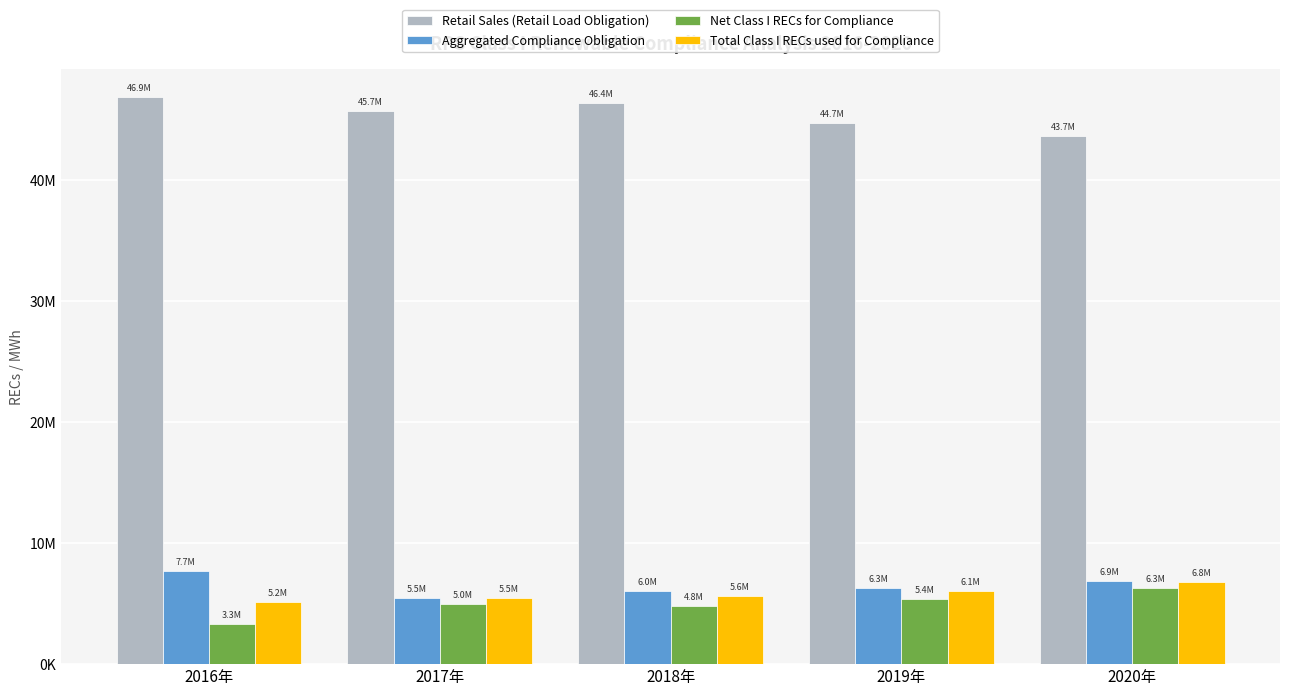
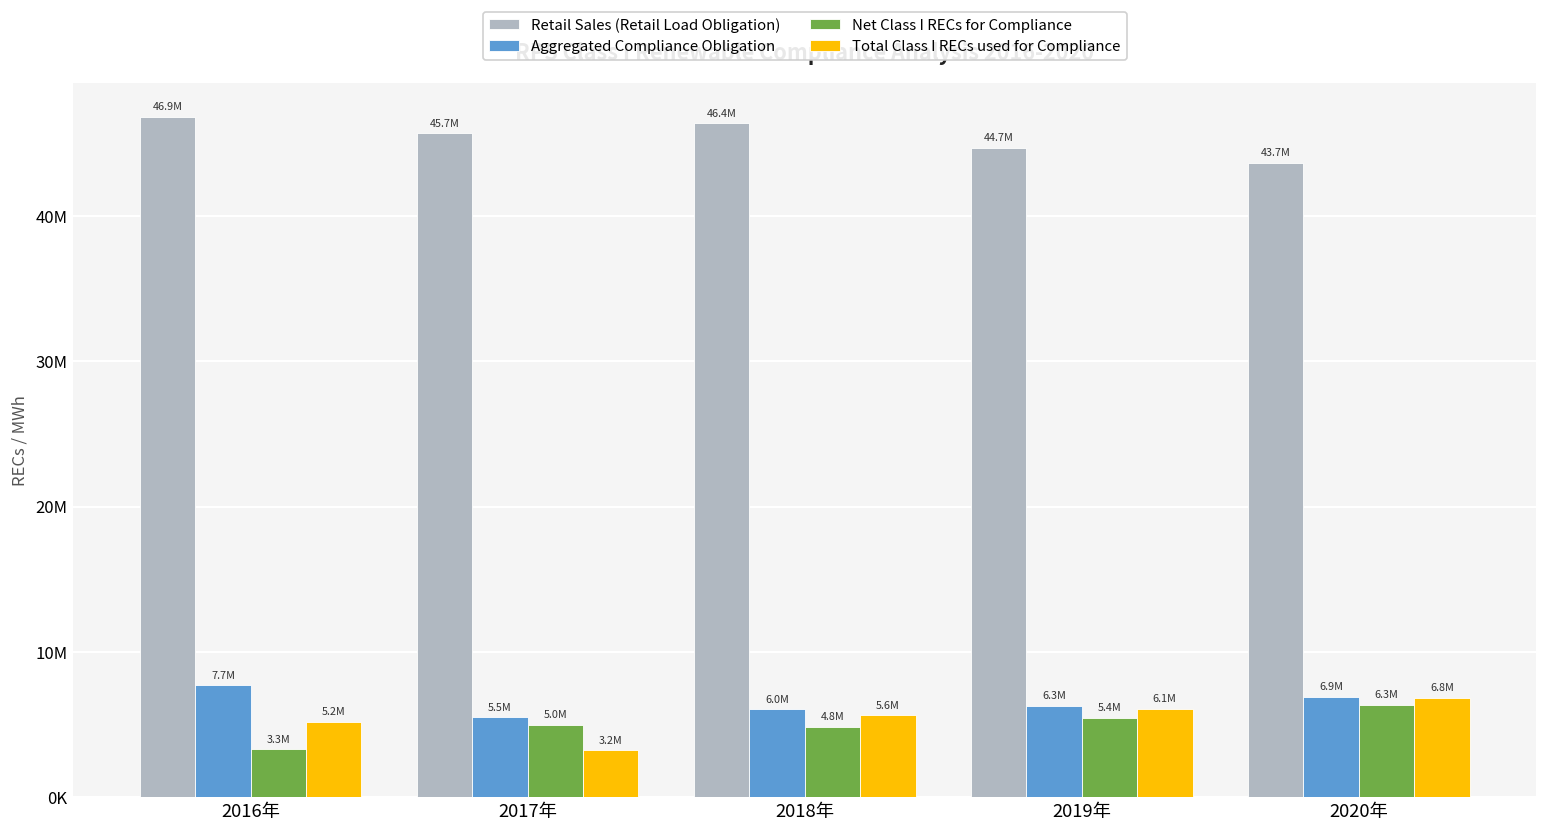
  {
    "Retail Sales (Retail Load Obligation)": {
      "2016年": "46.9M",
      "2017年": "45.7M",
      "2018年": "46.4M",
      "2019年": "44.7M",
      "2020年": "43.7M"
    },
    "Aggregated Compliance Obligation": {
      "2016年": "7.7M",
      "2017年": "5.5M",
      "2018年": "6.0M",
      "2019年": "6.3M",
      "2020年": "6.9M"
    },
    "Net Class I RECs for Compliance": {
      "2016年": "3.3M",
      "2017年": "5.0M",
      "2018年": "4.8M",
      "2019年": "5.4M",
      "2020年": "6.3M"
    },
    "Total Class I RECs used for Compliance": {
      "2016年": "5.2M",
-     "2017年": "5.5M",
+     "2017年": "3.2M",
      "2018年": "5.6M",
      "2019年": "6.1M",
      "2020年": "6.8M"
    }
  }
